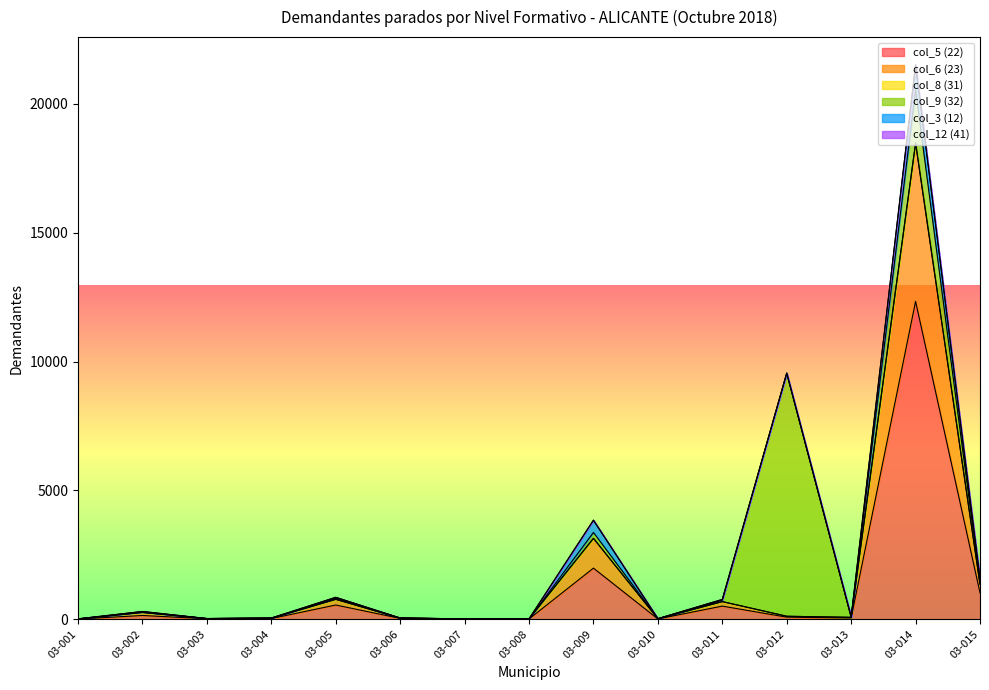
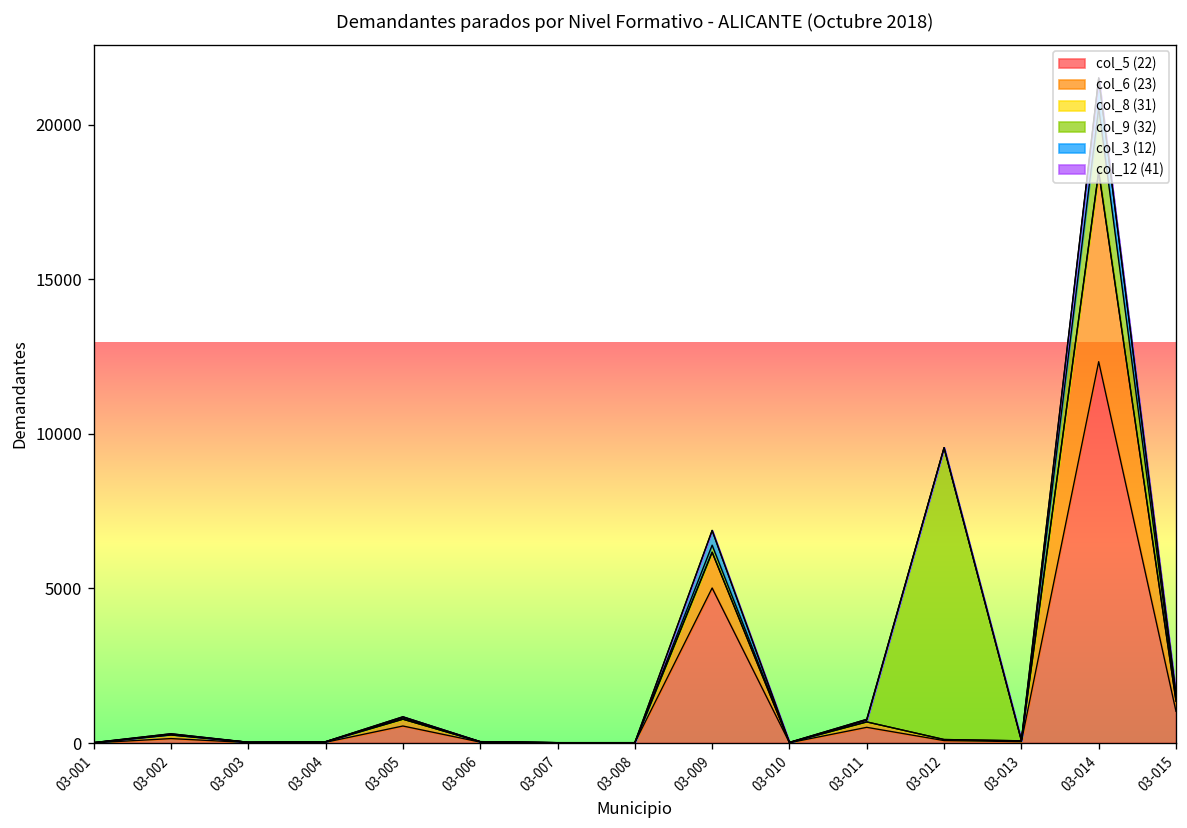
  {
    "col_5 (22)": {
      "03-002": 100,
      "03-005": 600,
-     "03-009": 2000,
+     "03-009": 5000,
      "03-011": 500,
      "03-014": 12300,
      "03-015": 1000
    },
    "col_8 (31)": {
      "03-009": 1200
    },
    "col_9 (32)": {
      "03-009": 200
    },
    "col_12 (41)": {
      "03-009": 500
    }
  }
